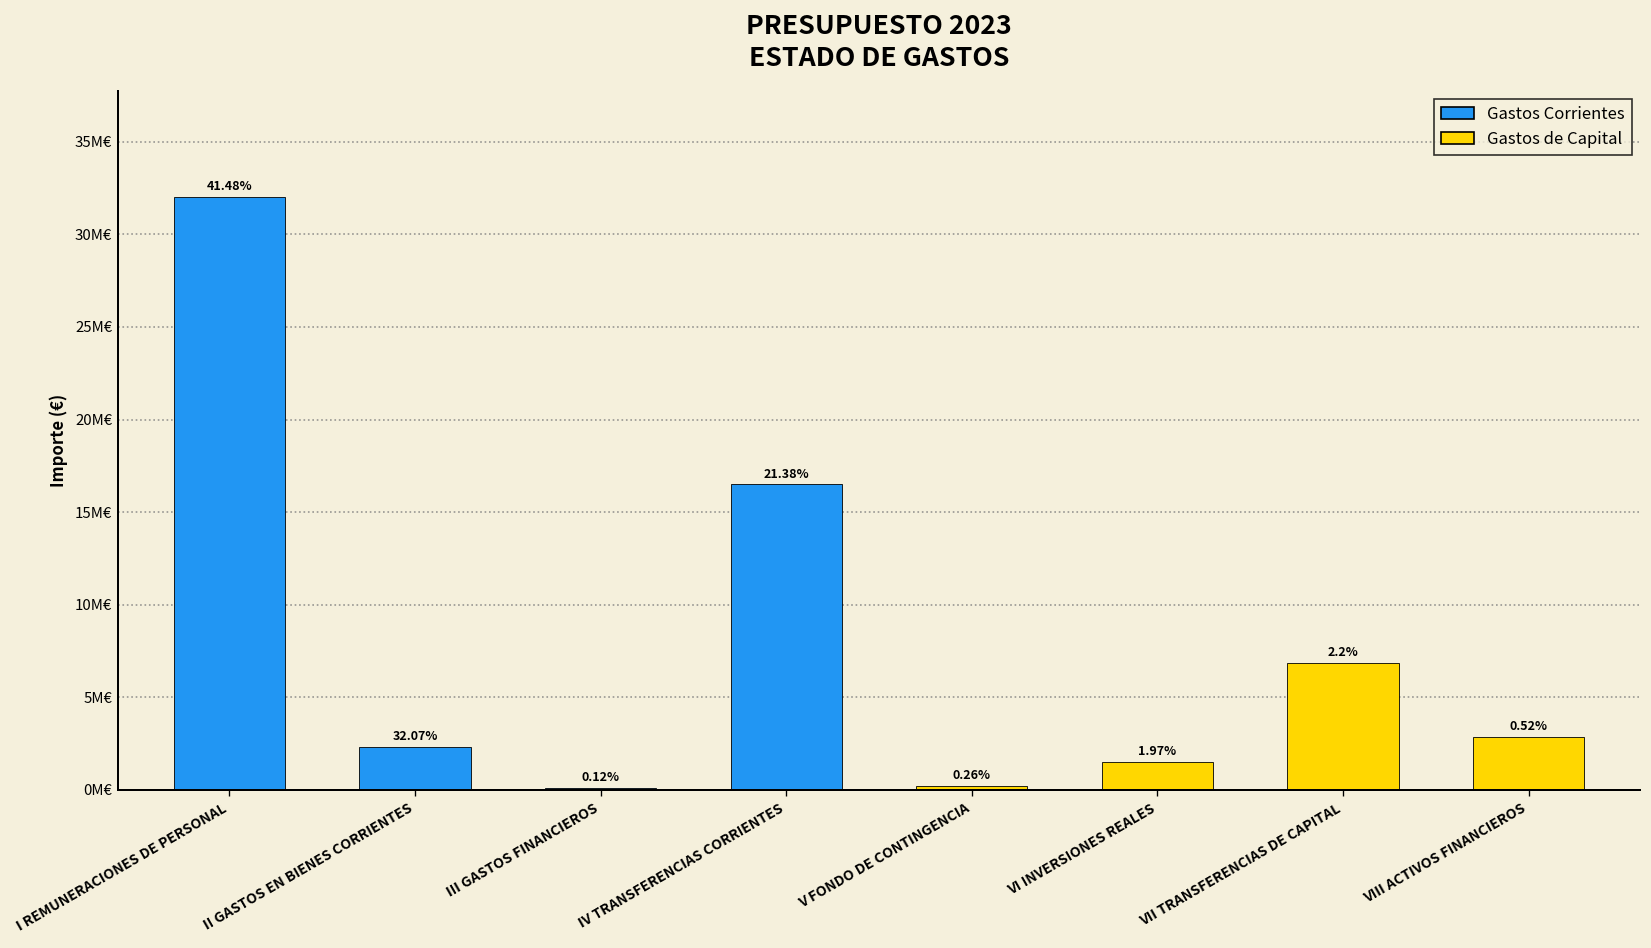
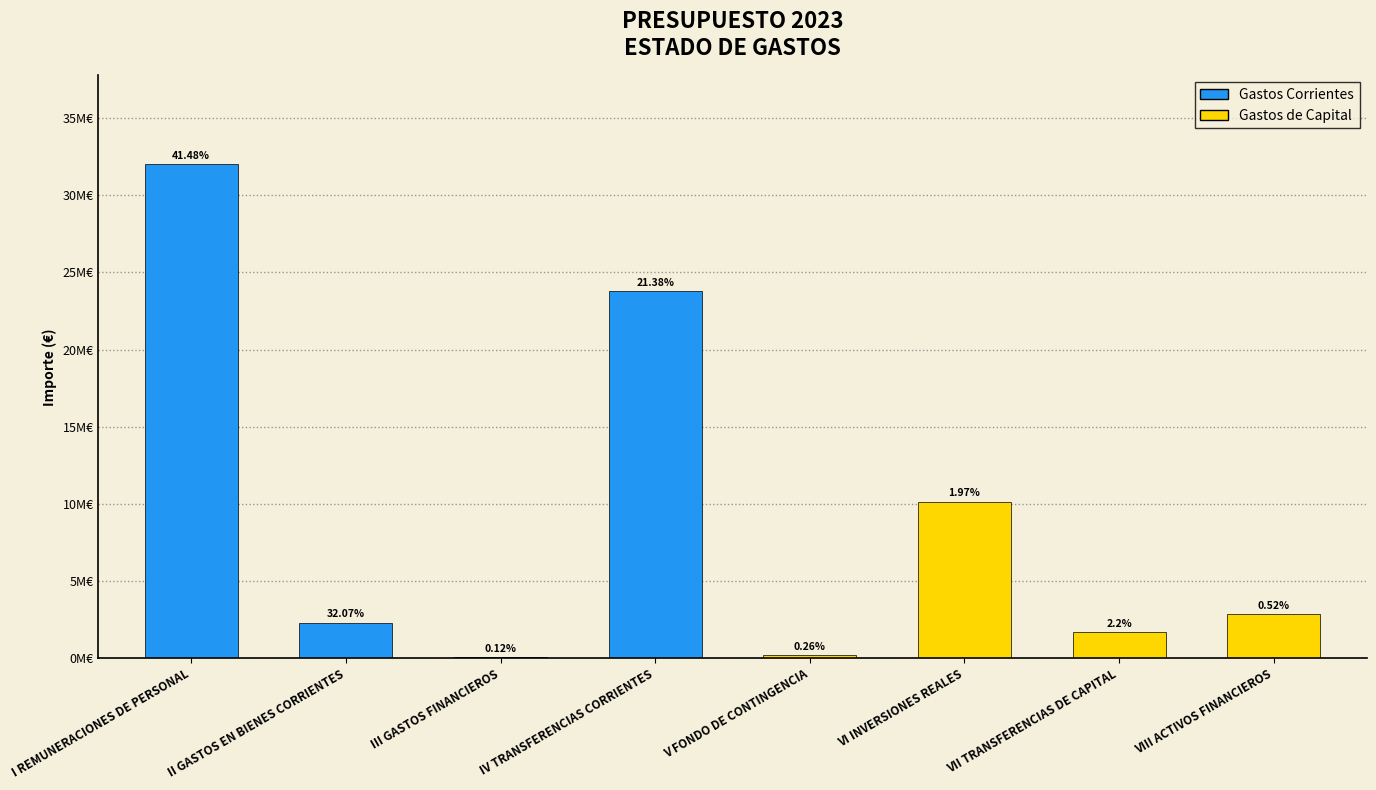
  {
-   "IV TRANSFERENCIAS CORRIENTES": "16.5M€",
-   "VI INVERSIONES REALES": "1.5M€",
-   "VII TRANSFERENCIAS DE CAPITAL": "6.8M€"
+   "IV TRANSFERENCIAS CORRIENTES": "23.8M€",
+   "VI INVERSIONES REALES": "10.2M€",
+   "VII TRANSFERENCIAS DE CAPITAL": "1.7M€"
  }
